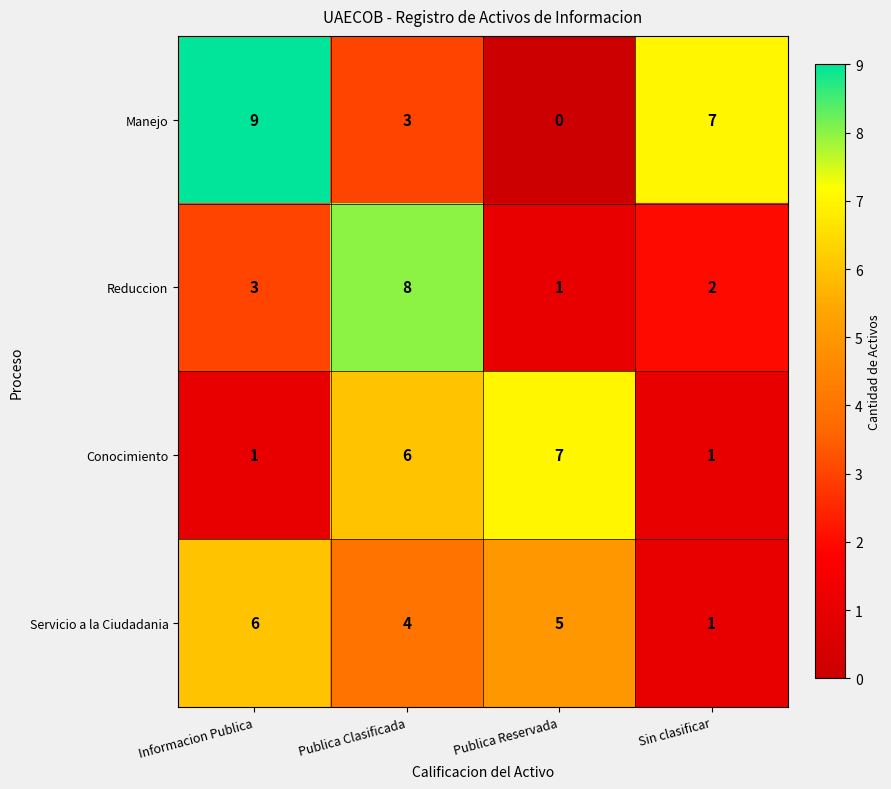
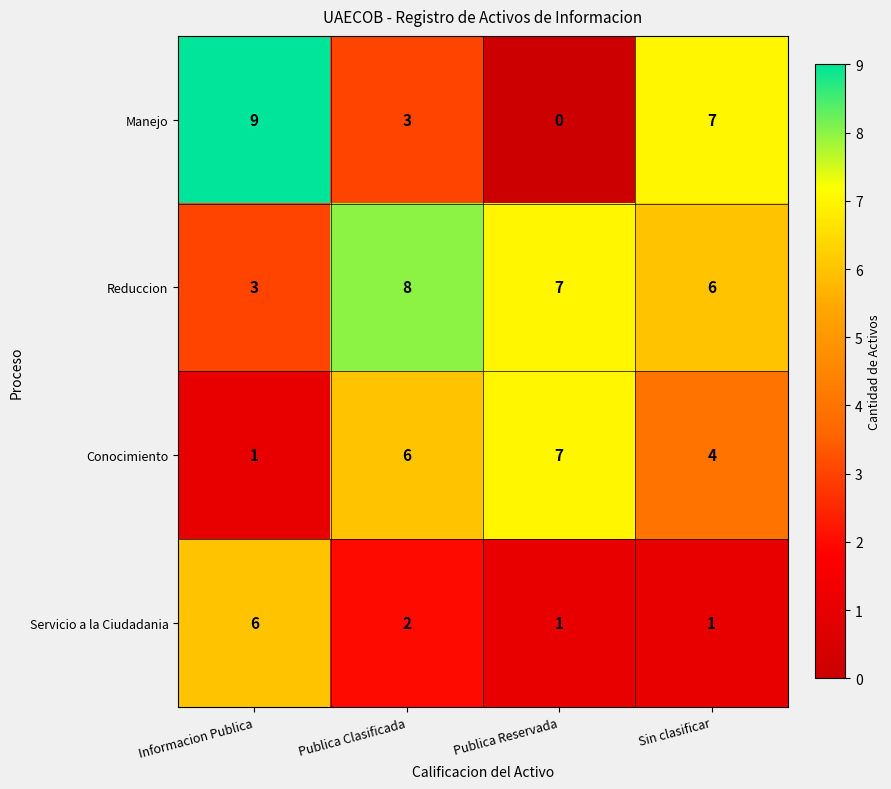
  {
    "Manejo": {
      "Informacion Publica": 9,
      "Publica Clasificada": 3,
      "Publica Reservada": 0,
      "Sin clasificar": 7
    },
    "Reduccion": {
      "Informacion Publica": 3,
      "Publica Clasificada": 8,
-     "Publica Reservada": 1,
-     "Sin clasificar": 2
+     "Publica Reservada": 7,
+     "Sin clasificar": 6
    },
    "Conocimiento": {
      "Informacion Publica": 1,
      "Publica Clasificada": 6,
      "Publica Reservada": 7,
-     "Sin clasificar": 1
+     "Sin clasificar": 4
    },
    "Servicio a la Ciudadania": {
      "Informacion Publica": 6,
-     "Publica Clasificada": 4,
-     "Publica Reservada": 5,
+     "Publica Clasificada": 2,
+     "Publica Reservada": 1,
      "Sin clasificar": 1
    }
  }
